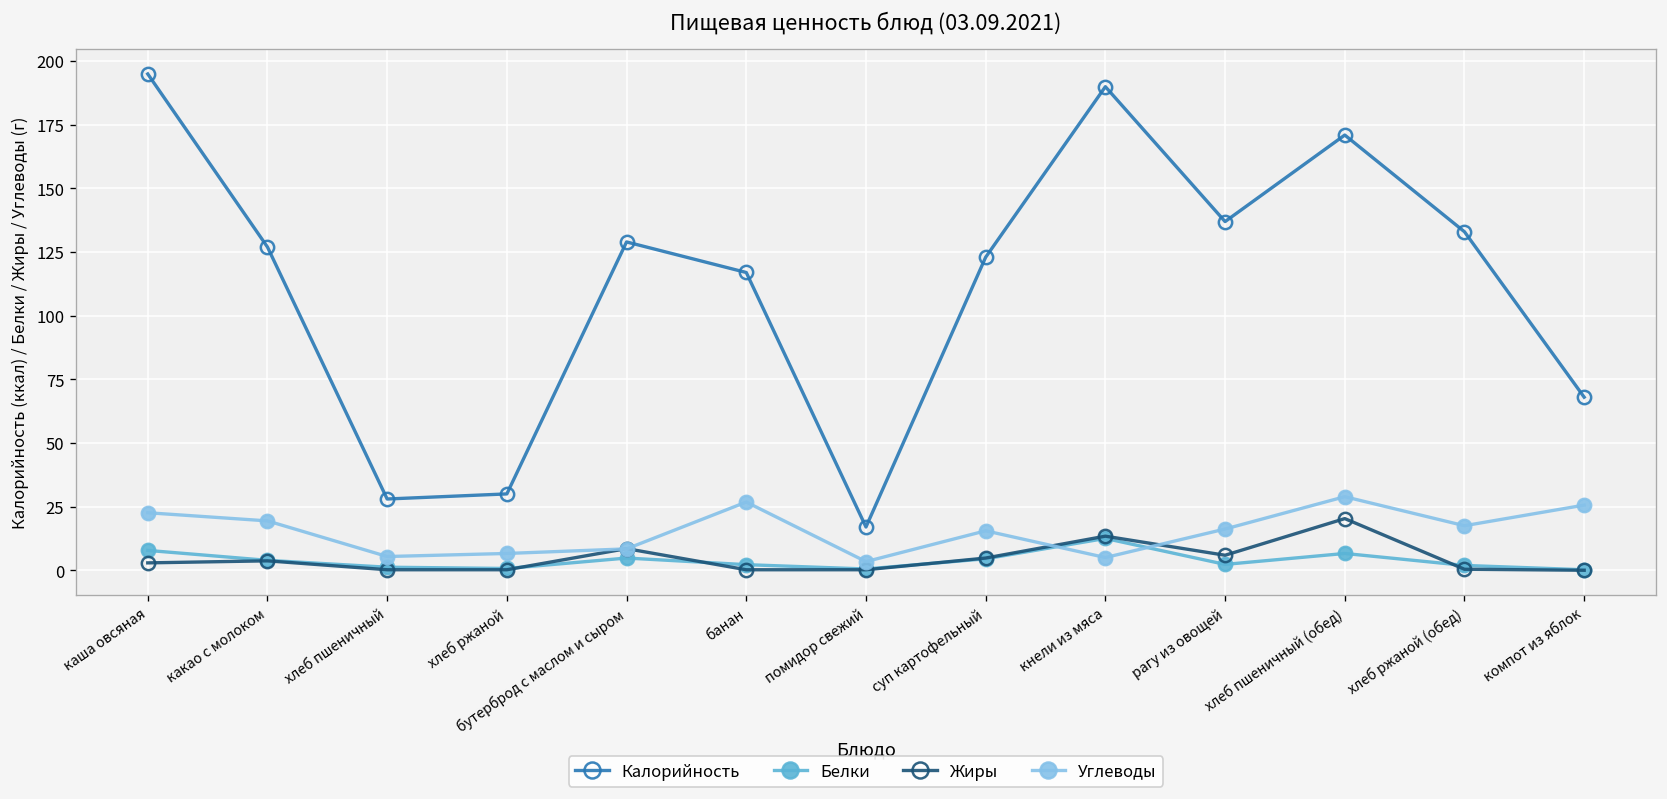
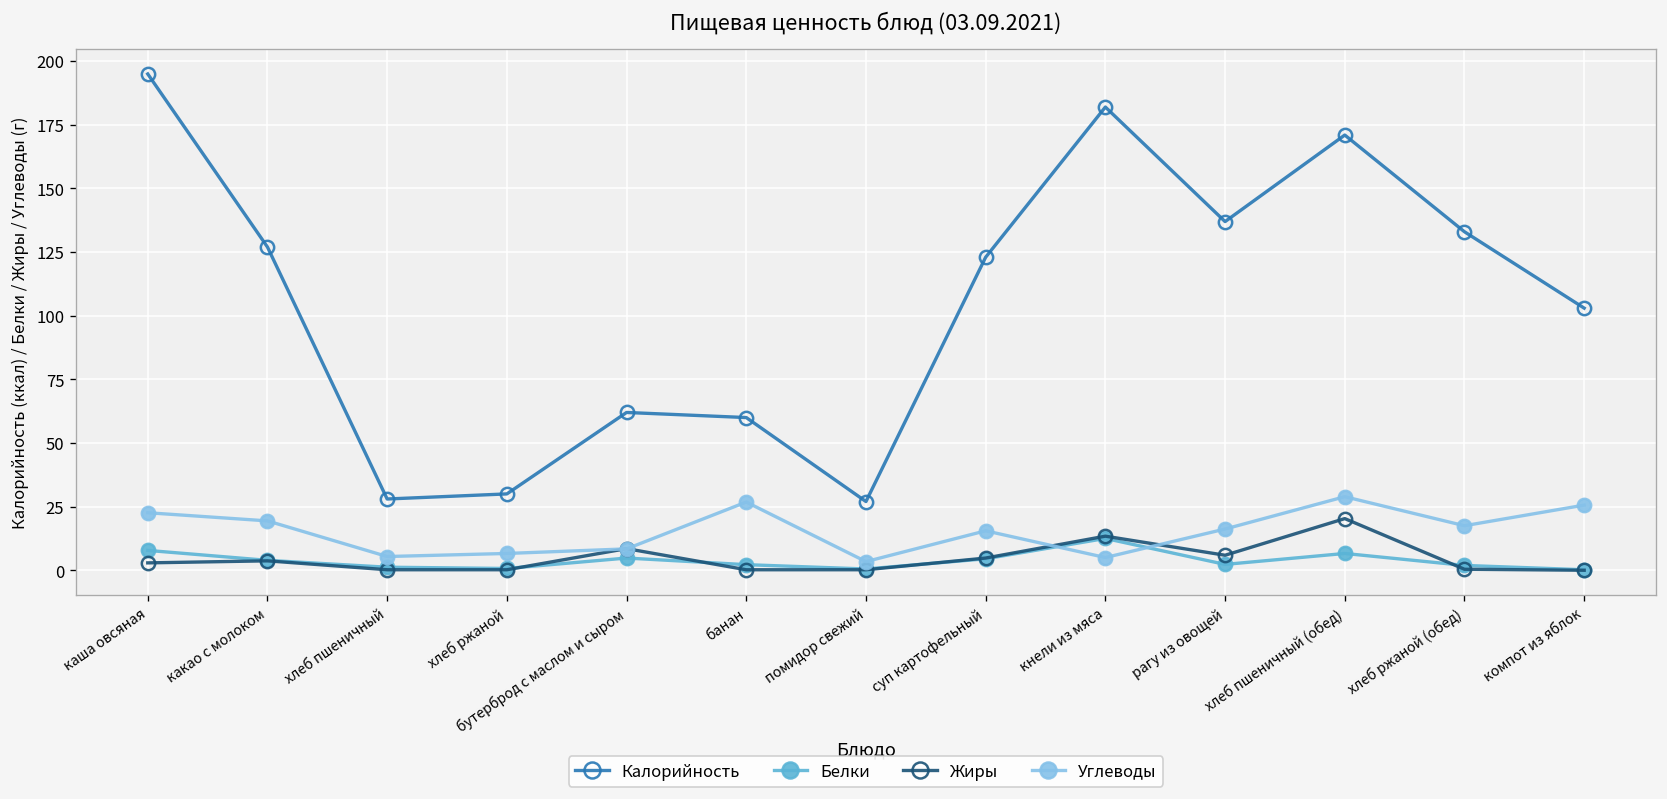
  {
    "Калорийность": {
      "каша овсяная": 195,
      "какао с молоком": 127,
      "хлеб пшеничный": 28,
      "хлеб ржаной": 30,
-     "бутерброд с маслом и сыром": 129,
-     "банан": 117,
-     "помидор свежий": 17,
+     "бутерброд с маслом и сыром": 62,
+     "банан": 60,
+     "помидор свежий": 27,
      "суп картофельный": 123,
-     "кнели из мяса": 190,
+     "кнели из мяса": 182,
      "рагу из овощей": 137,
      "хлеб пшеничный (обед)": 171,
      "хлеб ржаной (обед)": 133,
-     "компот из яблок": 68
+     "компот из яблок": 103
    },
    "Жиры": {
      "каша овсяная": 3,
      "банан": 0,
      "рагу из овощей": 6,
      "хлеб пшеничный (обед)": 20,
      "хлеб ржаной (обед)": 0
    }
  }
